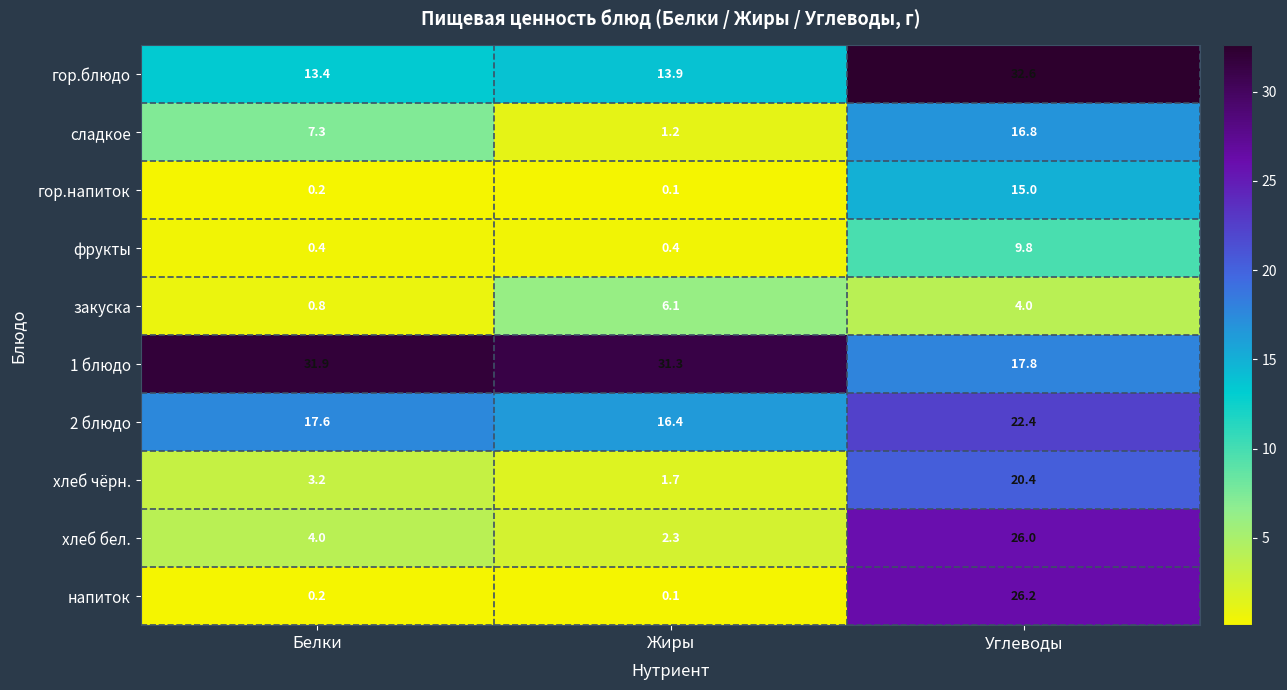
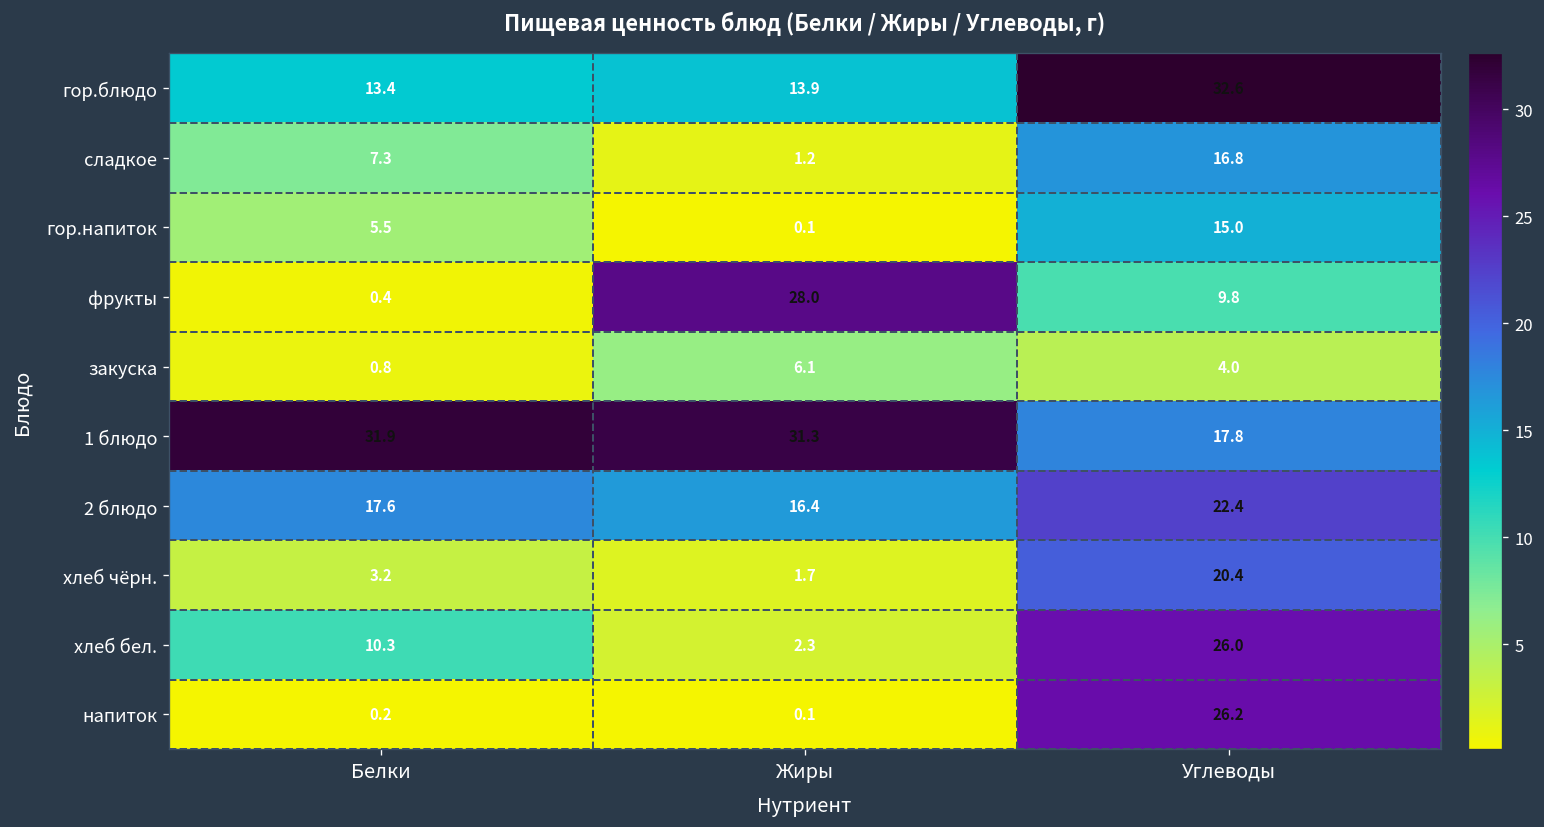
  {
    "гор.блюдо": {
      "Белки": 13.4,
      "Жиры": 13.9
    },
    "сладкое": {
      "Белки": 7.3,
      "Жиры": 1.2,
      "Углеводы": 16.8
    },
    "гор.напиток": {
-     "Белки": 0.2,
+     "Белки": 5.5,
      "Жиры": 0.1,
      "Углеводы": 15.0
    },
    "фрукты": {
      "Белки": 0.4,
-     "Жиры": 0.4,
+     "Жиры": 28.0,
      "Углеводы": 9.8
    },
    "закуска": {
      "Белки": 0.8,
      "Жиры": 6.1,
      "Углеводы": 4.0
    },
    "1 блюдо": {
      "Жиры": 31.3,
      "Углеводы": 17.8
    },
    "2 блюдо": {
      "Белки": 17.6,
      "Жиры": 16.4,
      "Углеводы": 22.4
    },
    "хлеб чёрн.": {
      "Белки": 3.2,
      "Жиры": 1.7,
      "Углеводы": 20.4
    },
    "хлеб бел.": {
-     "Белки": 4.0,
+     "Белки": 10.3,
      "Жиры": 2.3,
      "Углеводы": 26.0
    },
    "напиток": {
      "Белки": 0.2,
      "Жиры": 0.1,
      "Углеводы": 26.2
    }
  }
